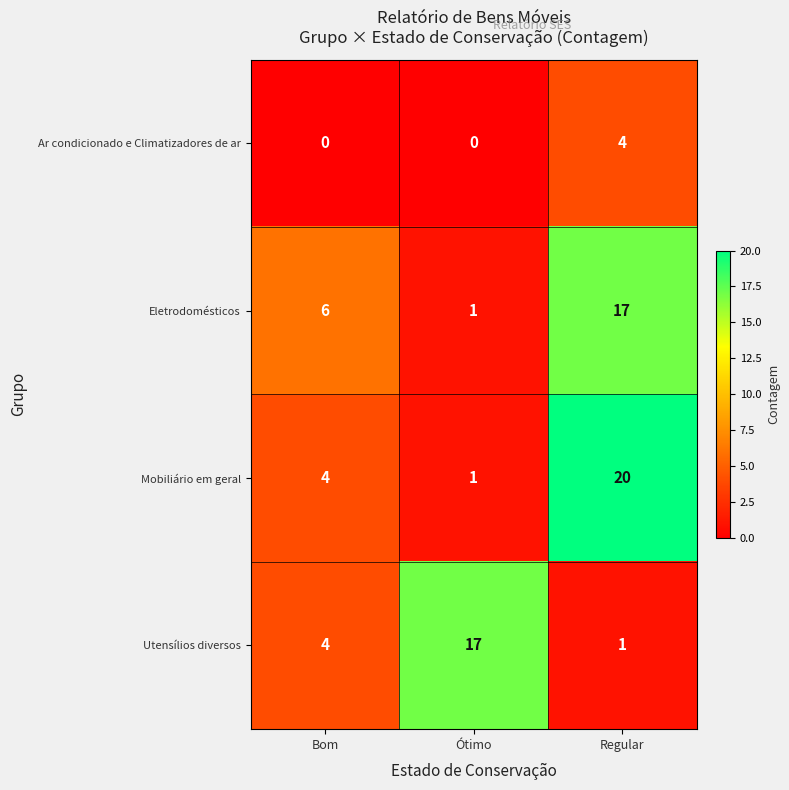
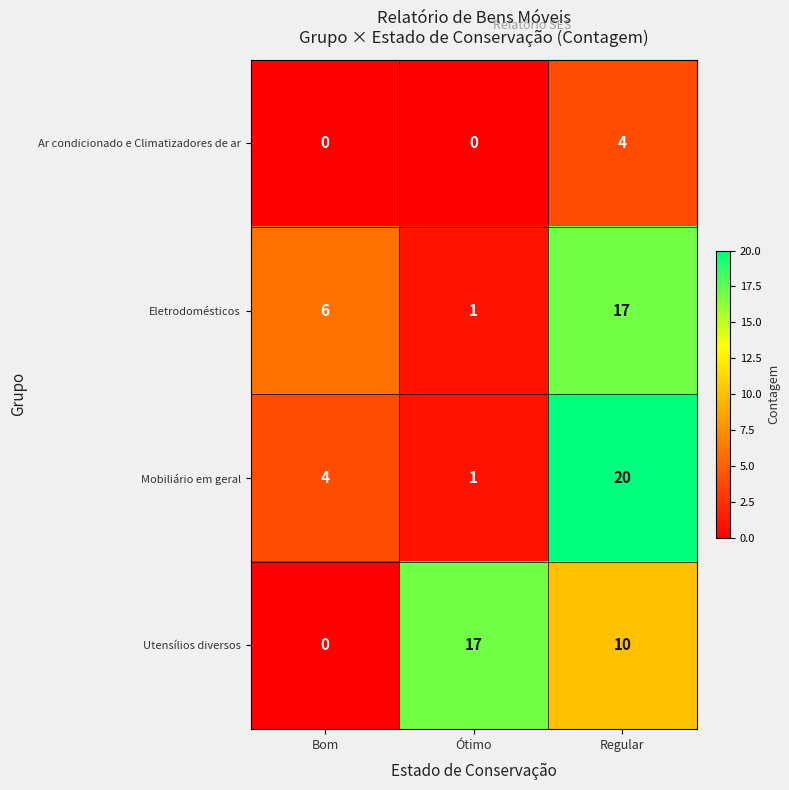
  {
    "Ar condicionado e Climatizadores de ar": {
      "Bom": 0,
      "Ótimo": 0,
      "Regular": 4
    },
    "Eletrodomésticos": {
      "Bom": 6,
      "Ótimo": 1,
      "Regular": 17
    },
    "Mobiliário em geral": {
      "Bom": 4,
      "Ótimo": 1,
      "Regular": 20
    },
    "Utensílios diversos": {
-     "Bom": 4,
+     "Bom": 0,
      "Ótimo": 17,
-     "Regular": 1
+     "Regular": 10
    }
  }
